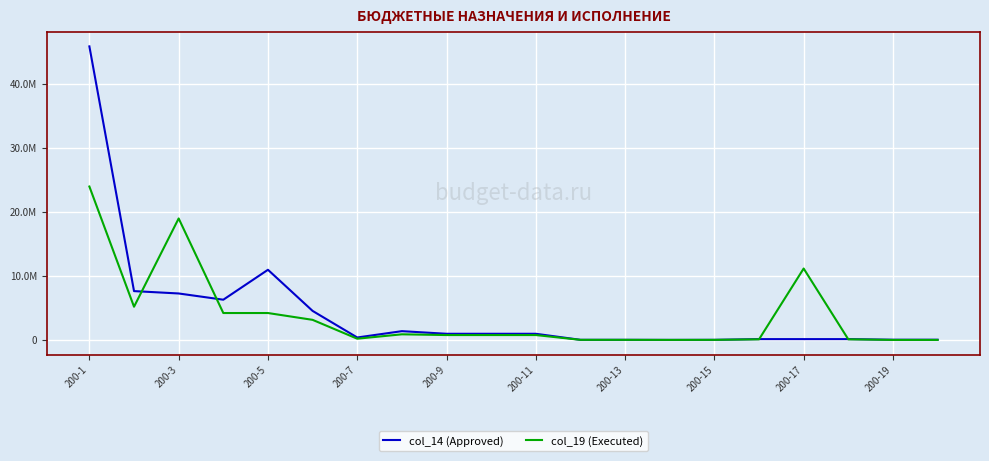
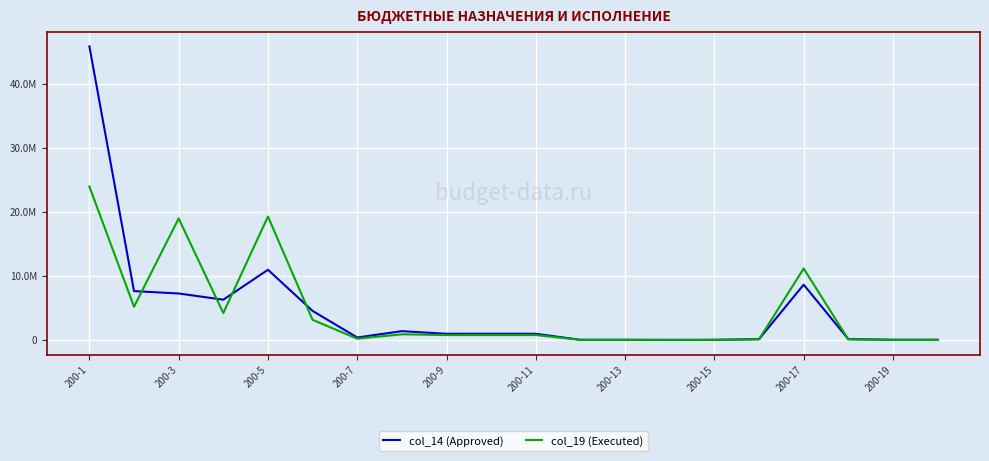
  {
    "col_14 (Approved)": {
      "200-1": 46000000,
      "200-3": 7000000,
      "200-5": 11000000,
-     "200-17": 0
+     "200-17": 9000000
    },
    "col_19 (Executed)": {
      "200-1": 24000000,
      "200-3": 19000000,
-     "200-5": 4000000,
+     "200-5": 19000000,
      "200-17": 11000000
    }
  }
